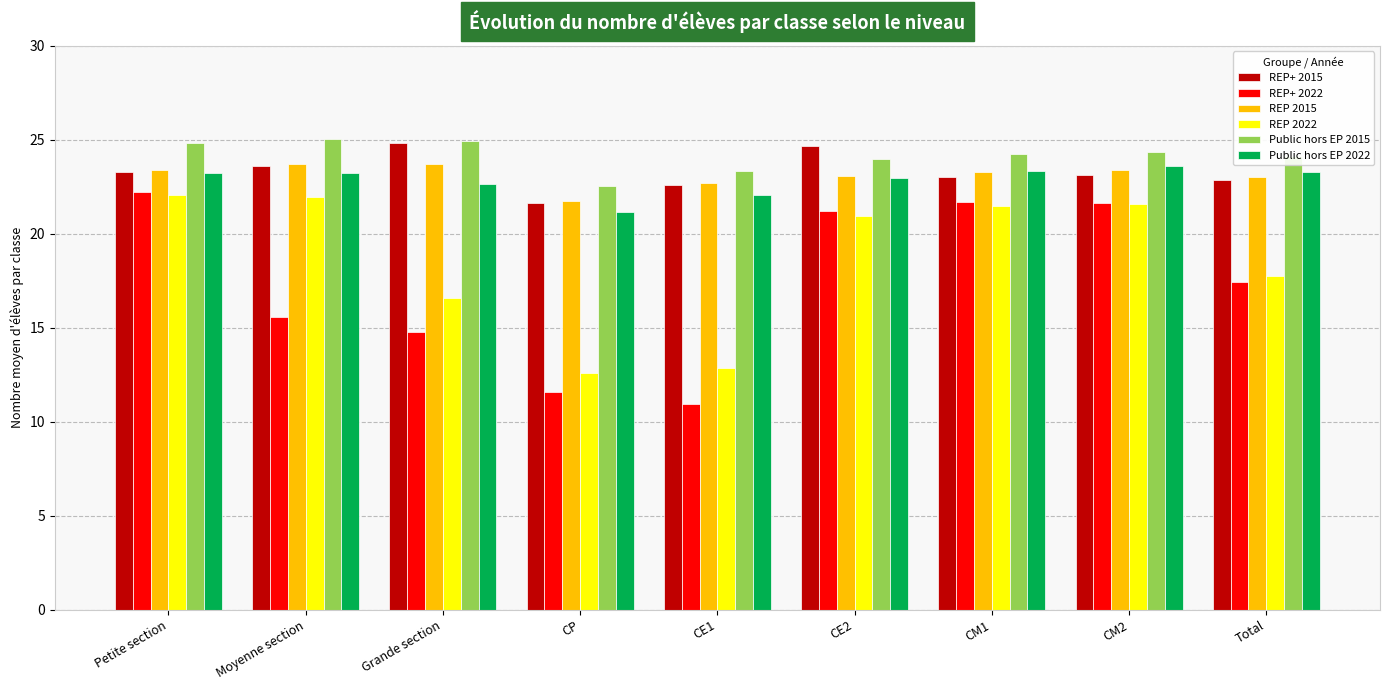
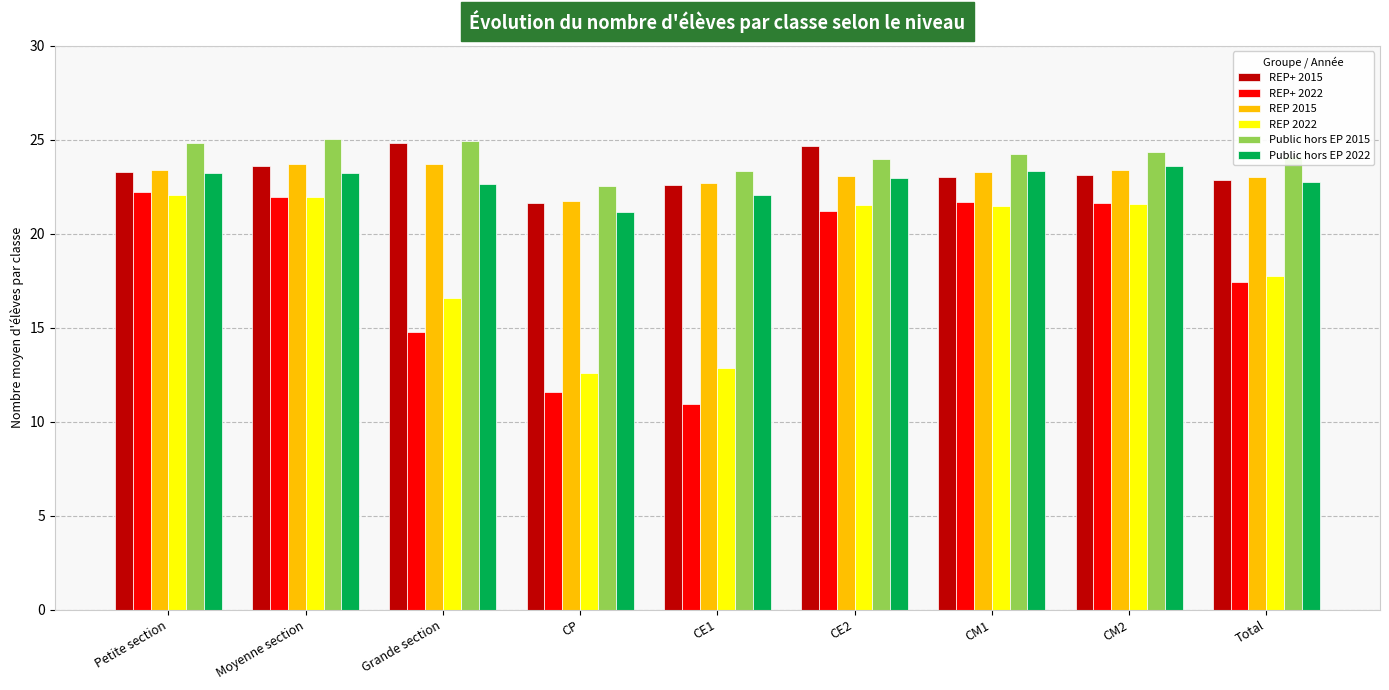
  {
    "REP+ 2015": {
      "Petite section": 23.3,
      "Moyenne section": 23.6,
      "Grande section": 24.8,
      "CP": 21.7,
      "CE1": 22.6,
      "CE2": 24.7,
      "CM1": 23.0,
      "CM2": 23.1,
      "Total": 22.9
    },
    "REP+ 2022": {
      "Petite section": 22.2,
-     "Moyenne section": 15.6,
+     "Moyenne section": 21.9,
      "Grande section": 14.8,
      "CP": 11.6,
      "CE1": 10.9,
      "CE2": 21.2,
      "CM1": 21.7,
      "CM2": 21.6,
      "Total": 17.4
    },
    "REP 2015": {
      "Petite section": 23.4,
      "Moyenne section": 23.7,
      "Grande section": 23.7,
      "CP": 21.8,
      "CE1": 22.7,
      "CE2": 23.1,
      "CM1": 23.3,
      "CM2": 23.4,
      "Total": 23.0
    },
    "REP 2022": {
      "Petite section": 22.1,
      "Moyenne section": 22.0,
      "Grande section": 16.6,
      "CP": 12.6,
      "CE1": 12.9,
-     "CE2": 20.9,
+     "CE2": 21.5,
      "CM1": 21.5,
      "CM2": 21.6,
      "Total": 17.8
    },
    "Public hors EP 2015": {
      "Petite section": 24.8,
      "Moyenne section": 25.1,
      "Grande section": 25.0,
      "CP": 22.5,
      "CE1": 23.3,
      "CE2": 24.0,
      "CM1": 24.3,
      "CM2": 24.4
    },
    "Public hors EP 2022": {
      "Petite section": 23.3,
      "Moyenne section": 23.2,
      "Grande section": 22.6,
      "CP": 21.2,
      "CE1": 22.1,
      "CE2": 23.0,
      "CM1": 23.4,
      "CM2": 23.6,
-     "Total": 23.3
+     "Total": 22.7
    }
  }
